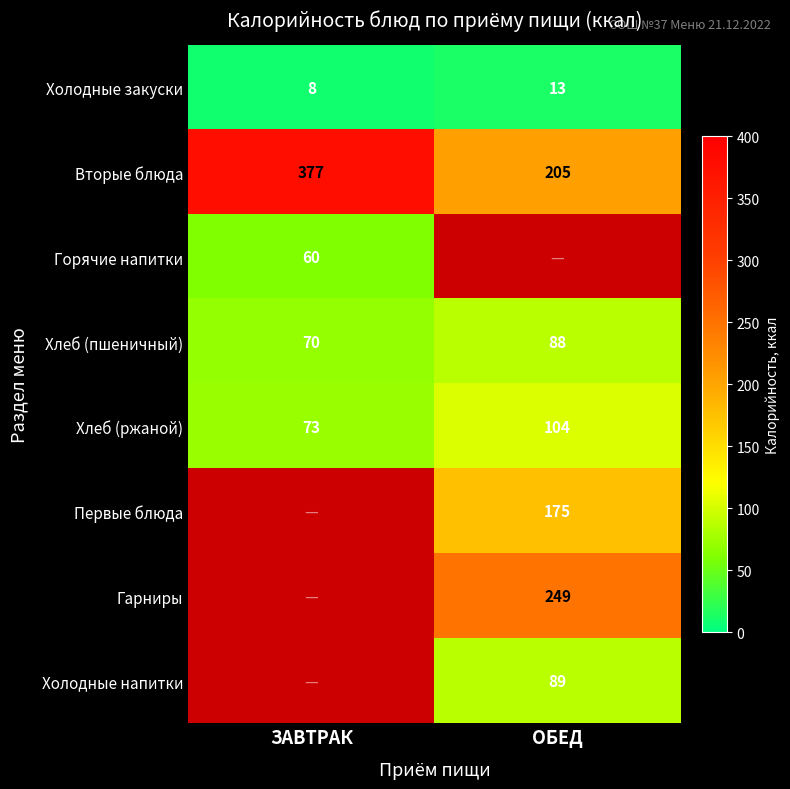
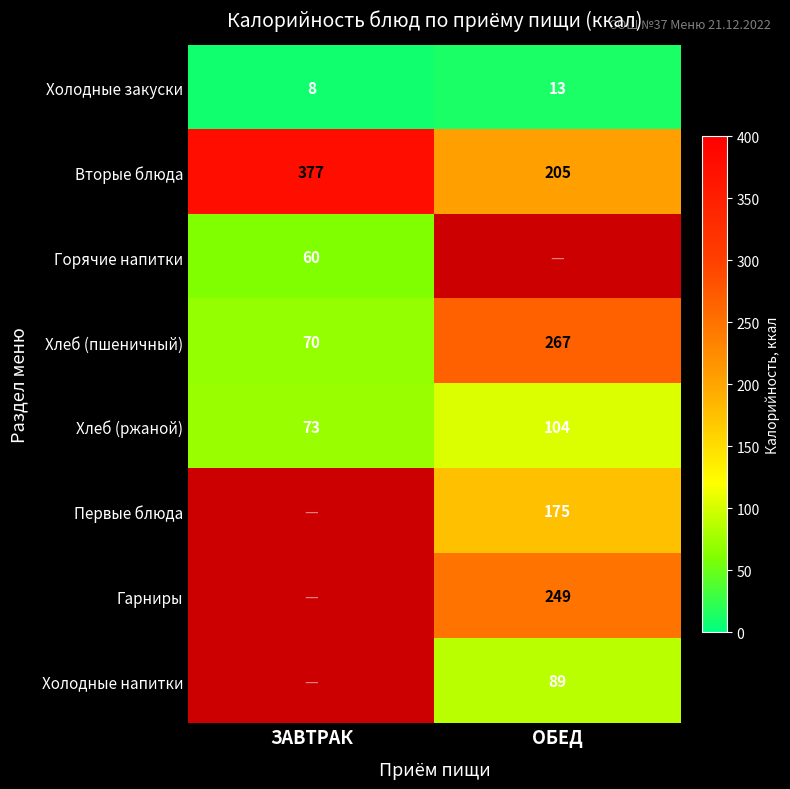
  {
    "Холодные закуски": {
      "ЗАВТРАК": 8,
      "ОБЕД": 13
    },
    "Вторые блюда": {
      "ЗАВТРАК": 377,
      "ОБЕД": 205
    },
    "Горячие напитки": {
      "ЗАВТРАК": 60
    },
    "Хлеб (пшеничный)": {
      "ЗАВТРАК": 70,
-     "ОБЕД": 88
+     "ОБЕД": 267
    },
    "Хлеб (ржаной)": {
      "ЗАВТРАК": 73,
      "ОБЕД": 104
    },
    "Первые блюда": {
      "ОБЕД": 175
    },
    "Гарниры": {
      "ОБЕД": 249
    },
    "Холодные напитки": {
      "ОБЕД": 89
    }
  }
